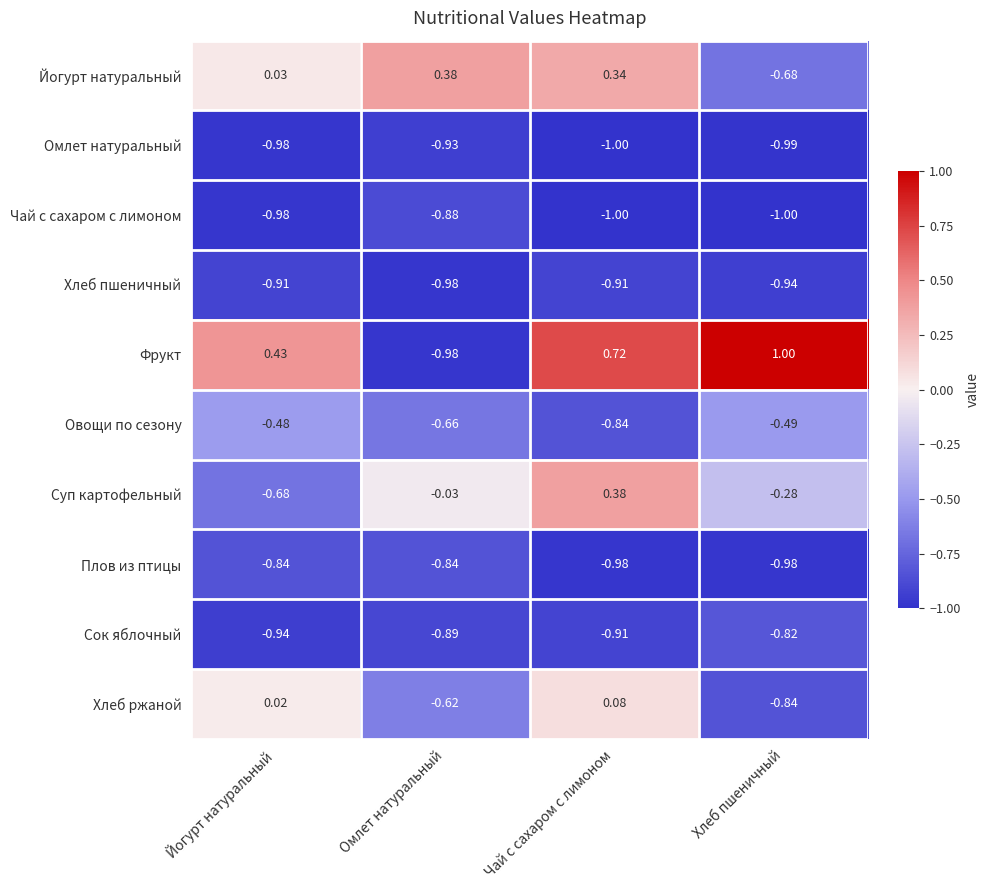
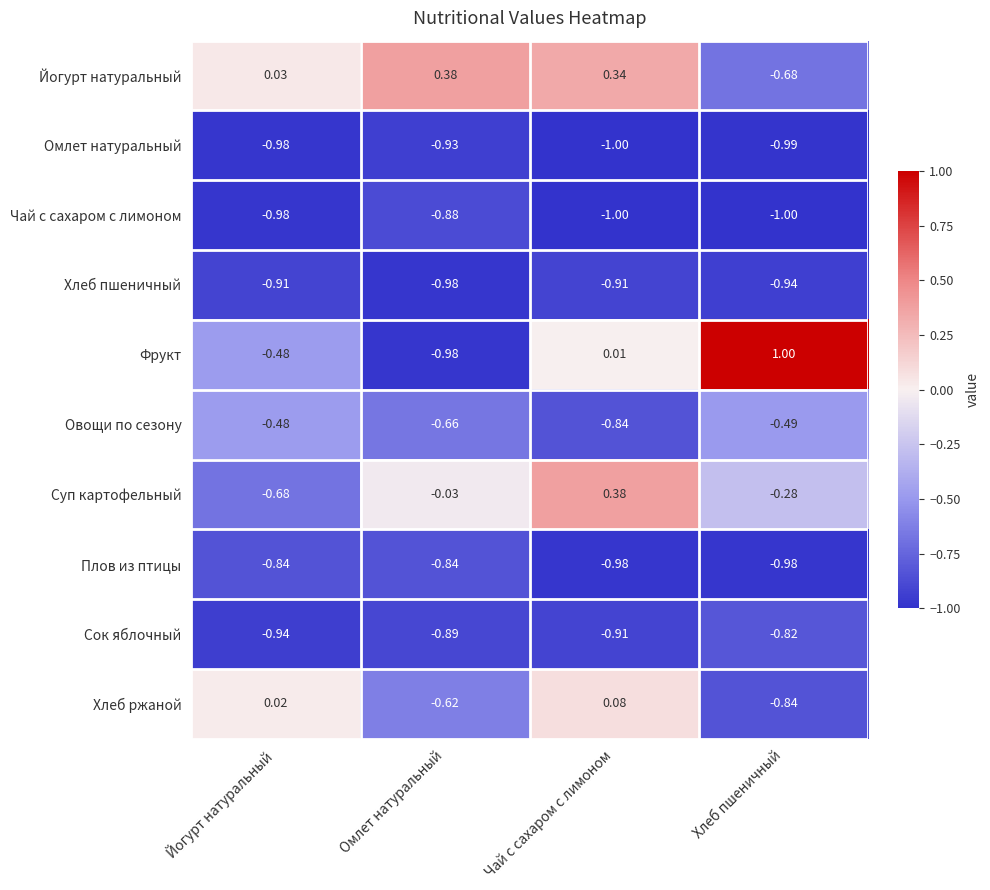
  {
    "Йогурт натуральный": {
      "Йогурт натуральный": 0.03,
      "Омлет натуральный": 0.38,
      "Чай с сахаром с лимоном": 0.34,
      "Хлеб пшеничный": -0.68
    },
    "Омлет натуральный": {
      "Йогурт натуральный": -0.98,
      "Омлет натуральный": -0.93,
      "Чай с сахаром с лимоном": -1.00,
      "Хлеб пшеничный": -0.99
    },
    "Чай с сахаром с лимоном": {
      "Йогурт натуральный": -0.98,
      "Омлет натуральный": -0.88,
      "Чай с сахаром с лимоном": -1.00,
      "Хлеб пшеничный": -1.00
    },
    "Хлеб пшеничный": {
      "Йогурт натуральный": -0.91,
      "Омлет натуральный": -0.98,
      "Чай с сахаром с лимоном": -0.91,
      "Хлеб пшеничный": -0.94
    },
    "Фрукт": {
-     "Йогурт натуральный": 0.43,
+     "Йогурт натуральный": -0.48,
      "Омлет натуральный": -0.98,
-     "Чай с сахаром с лимоном": 0.72,
+     "Чай с сахаром с лимоном": 0.01,
      "Хлеб пшеничный": 1.00
    },
    "Овощи по сезону": {
      "Йогурт натуральный": -0.48,
      "Омлет натуральный": -0.66,
      "Чай с сахаром с лимоном": -0.84,
      "Хлеб пшеничный": -0.49
    },
    "Суп картофельный": {
      "Йогурт натуральный": -0.68,
      "Омлет натуральный": -0.03,
      "Чай с сахаром с лимоном": 0.38,
      "Хлеб пшеничный": -0.28
    },
    "Плов из птицы": {
      "Йогурт натуральный": -0.84,
      "Омлет натуральный": -0.84,
      "Чай с сахаром с лимоном": -0.98,
      "Хлеб пшеничный": -0.98
    },
    "Сок яблочный": {
      "Йогурт натуральный": -0.94,
      "Омлет натуральный": -0.89,
      "Чай с сахаром с лимоном": -0.91,
      "Хлеб пшеничный": -0.82
    },
    "Хлеб ржаной": {
      "Йогурт натуральный": 0.02,
      "Омлет натуральный": -0.62,
      "Чай с сахаром с лимоном": 0.08,
      "Хлеб пшеничный": -0.84
    }
  }
